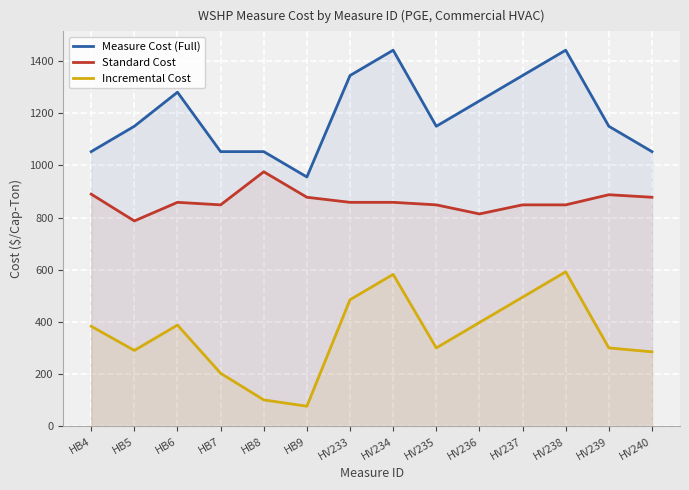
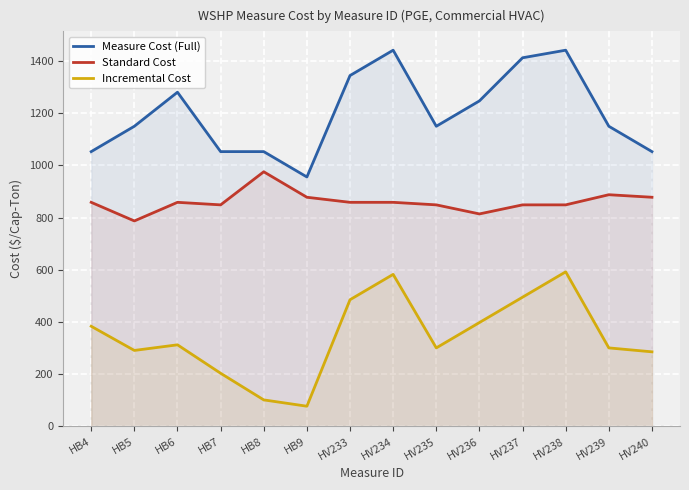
  {
    "Measure Cost (Full)": {
      "HB4": 1050,
      "HB5": 1150,
      "HB6": 1280,
      "HB7": 1050,
      "HB8": 1050,
      "HB9": 960,
      "HV233": 1340,
      "HV234": 1440,
      "HV235": 1150,
      "HV236": 1250,
-     "HV237": 1340,
+     "HV237": 1410,
      "HV238": 1440,
      "HV239": 1150,
      "HV240": 1050
    },
    "Standard Cost": {
-     "HB4": 890,
+     "HB4": 860,
      "HB5": 790,
      "HB6": 860,
      "HB7": 850,
      "HB8": 980,
      "HB9": 880,
      "HV233": 860,
      "HV234": 860,
      "HV235": 850,
      "HV236": 810,
      "HV237": 850,
      "HV238": 850,
      "HV239": 890,
      "HV240": 880
    },
    "Incremental Cost": {
      "HB4": 380,
      "HB5": 290,
-     "HB6": 390,
+     "HB6": 310,
      "HB7": 200,
      "HB8": 100,
      "HB9": 80,
      "HV233": 490,
      "HV234": 580,
      "HV235": 300,
      "HV236": 400,
      "HV237": 500,
      "HV238": 590,
      "HV239": 300,
      "HV240": 290
    }
  }
